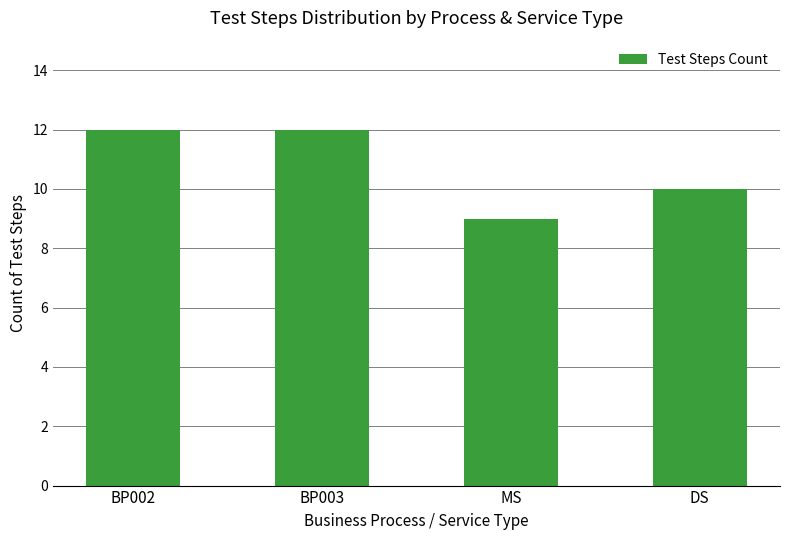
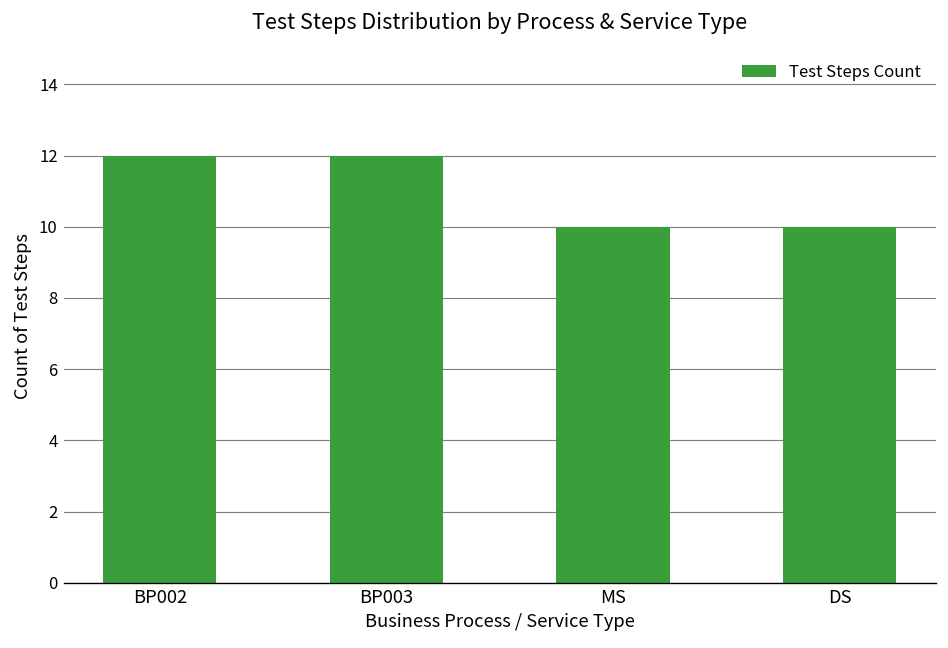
  {
    "BP002": 12,
    "BP003": 12,
-   "MS": 9,
+   "MS": 10,
    "DS": 10
  }
